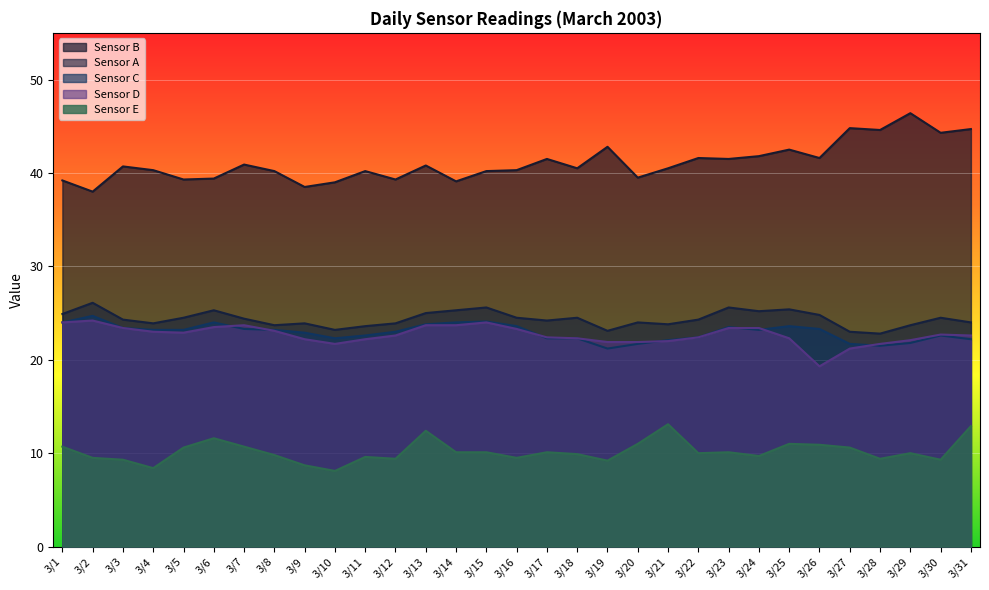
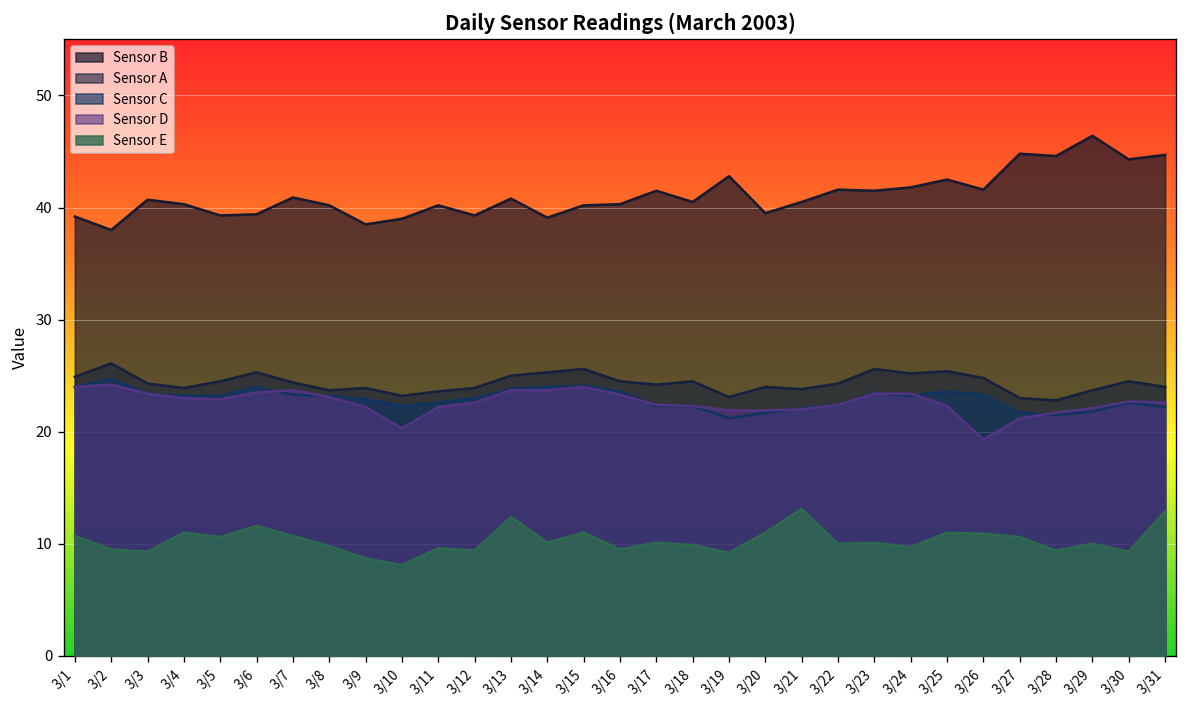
  {
    "Sensor D": {
      "3/2": 24,
      "3/5": 23,
      "3/6": 24,
      "3/7": 24,
      "3/9": 22,
-     "3/10": 22,
+     "3/10": 20,
      "3/11": 22,
      "3/12": 23,
      "3/14": 24,
      "3/16": 23,
      "3/19": 22,
      "3/25": 22,
      "3/26": 19,
      "3/27": 21,
      "3/29": 22,
      "3/31": 23
    },
    "Sensor E": {
      "3/1": 11,
      "3/2": 10,
      "3/3": 9,
-     "3/4": 8,
+     "3/4": 11,
      "3/5": 11,
      "3/6": 12,
      "3/7": 11,
      "3/8": 10,
      "3/9": 9,
      "3/10": 8,
      "3/11": 10,
      "3/12": 9,
      "3/13": 12,
      "3/14": 10,
-     "3/15": 10,
+     "3/15": 11,
      "3/16": 10,
      "3/17": 10,
      "3/18": 10,
      "3/19": 9,
      "3/20": 11,
      "3/21": 13,
      "3/22": 10,
      "3/23": 10,
      "3/24": 10,
      "3/25": 11,
      "3/26": 11,
      "3/27": 11,
      "3/28": 9,
      "3/29": 10,
      "3/30": 9,
      "3/31": 13
    }
  }
